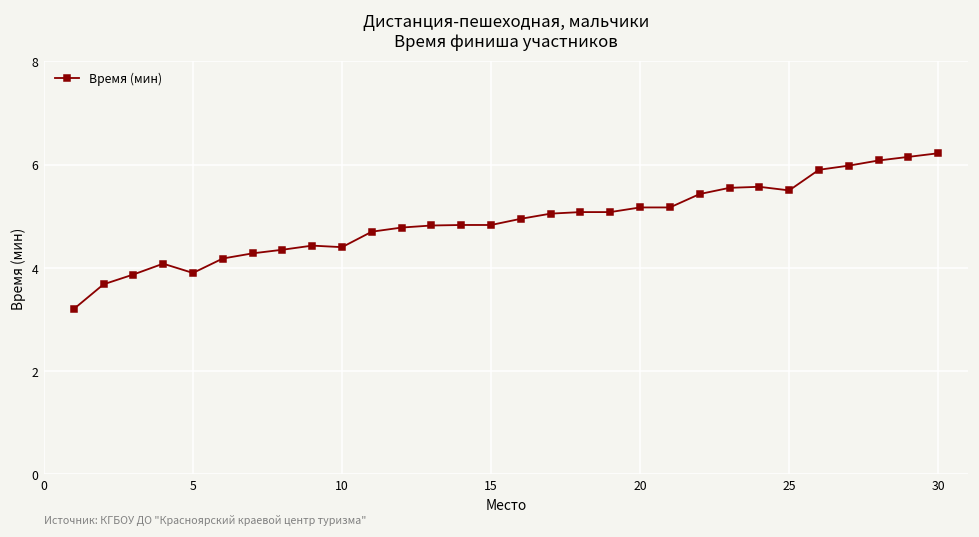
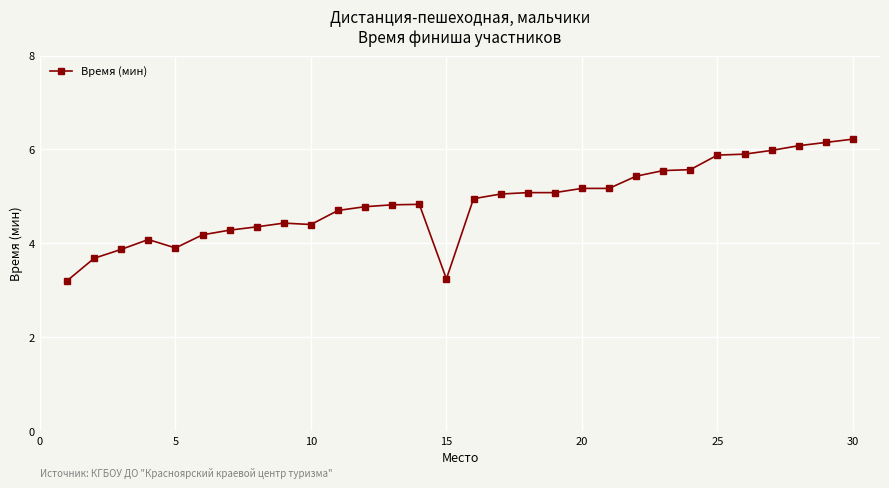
  {
    "5": 3.9,
    "10": 4.4,
-   "15": 4.8,
+   "15": 3.2,
    "20": 5.2,
-   "25": 5.5,
+   "25": 5.9,
    "30": 6.2
  }
